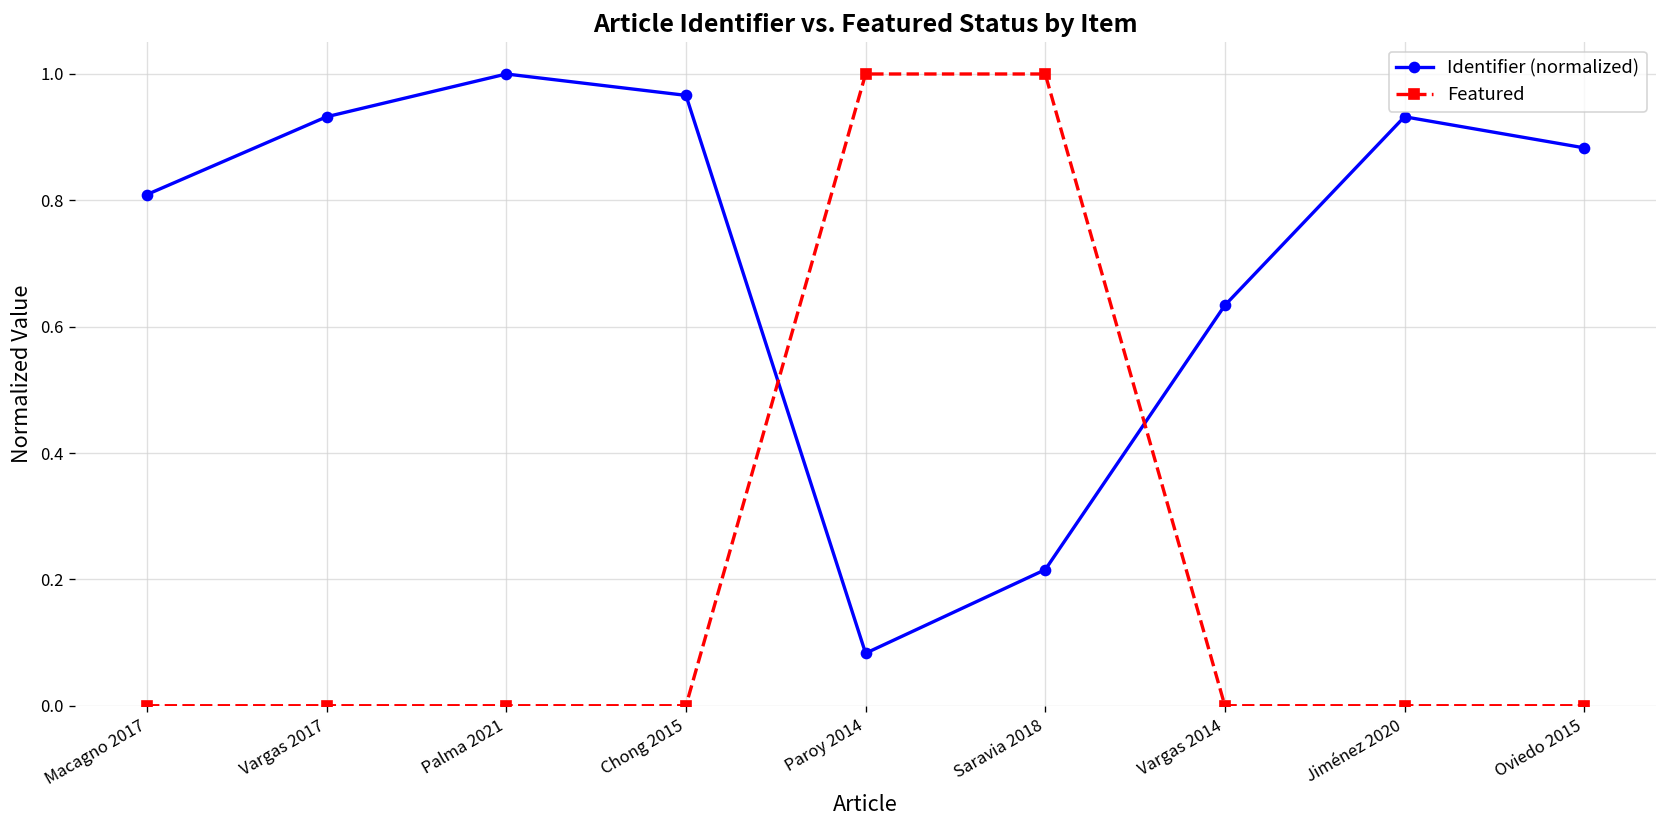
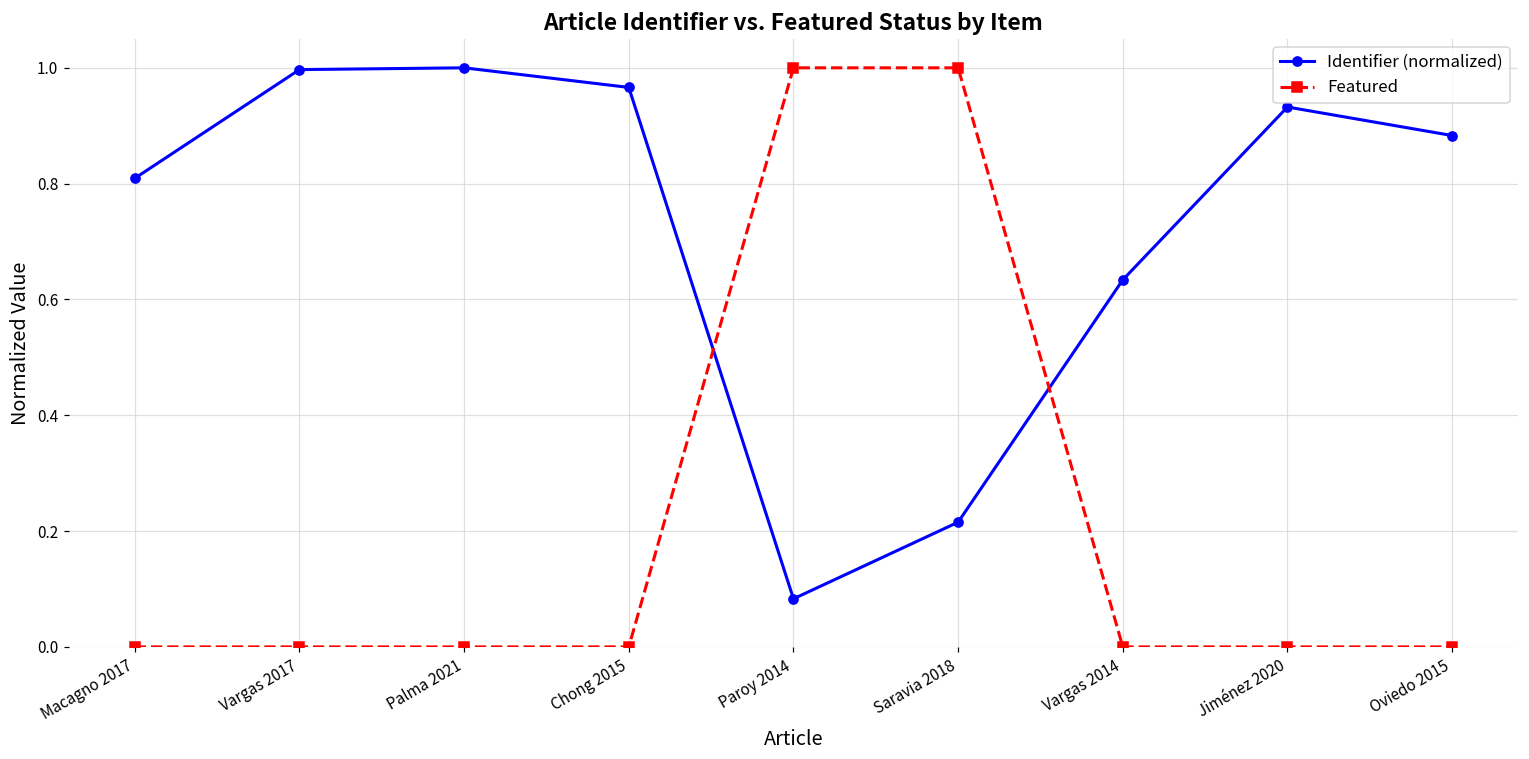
  {
    "Identifier (normalized)": {
      "Macagno 2017": 0.81,
-     "Vargas 2017": 0.93,
+     "Vargas 2017": 1.00,
      "Palma 2021": 1.00,
      "Chong 2015": 0.97,
      "Paroy 2014": 0.08,
      "Saravia 2018": 0.22,
      "Vargas 2014": 0.63,
      "Jiménez 2020": 0.93,
      "Oviedo 2015": 0.88
    },
    "Featured": {
      "Macagno 2017": 0.00,
      "Vargas 2017": 0.00,
      "Palma 2021": 0.00,
      "Chong 2015": 0.00,
      "Paroy 2014": 1.00,
      "Saravia 2018": 1.00,
      "Vargas 2014": 0.00,
      "Jiménez 2020": 0.00,
      "Oviedo 2015": 0.00
    }
  }
